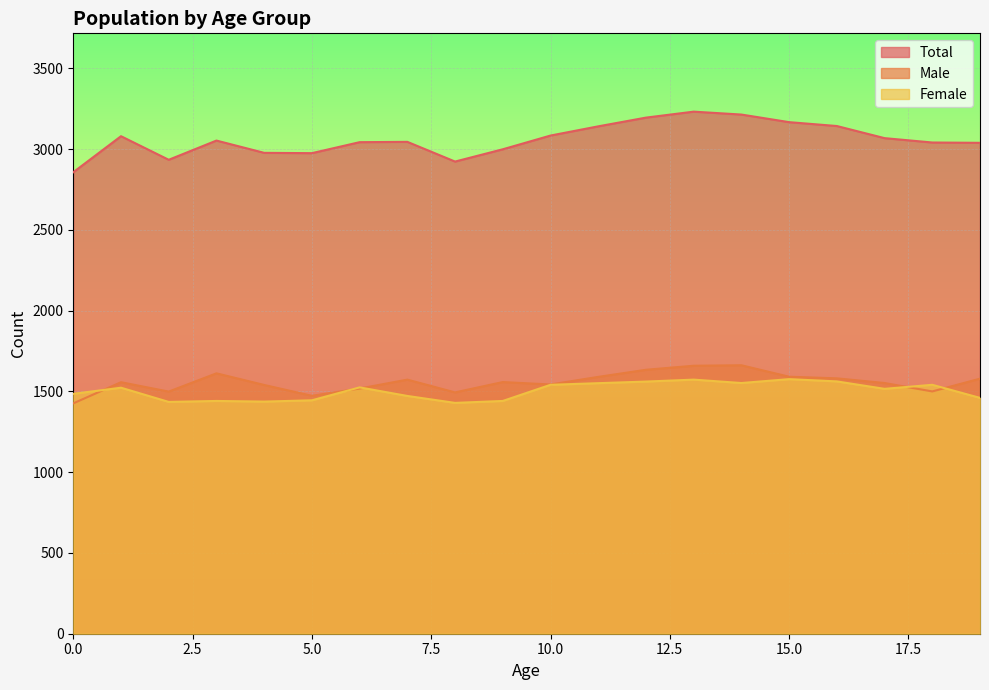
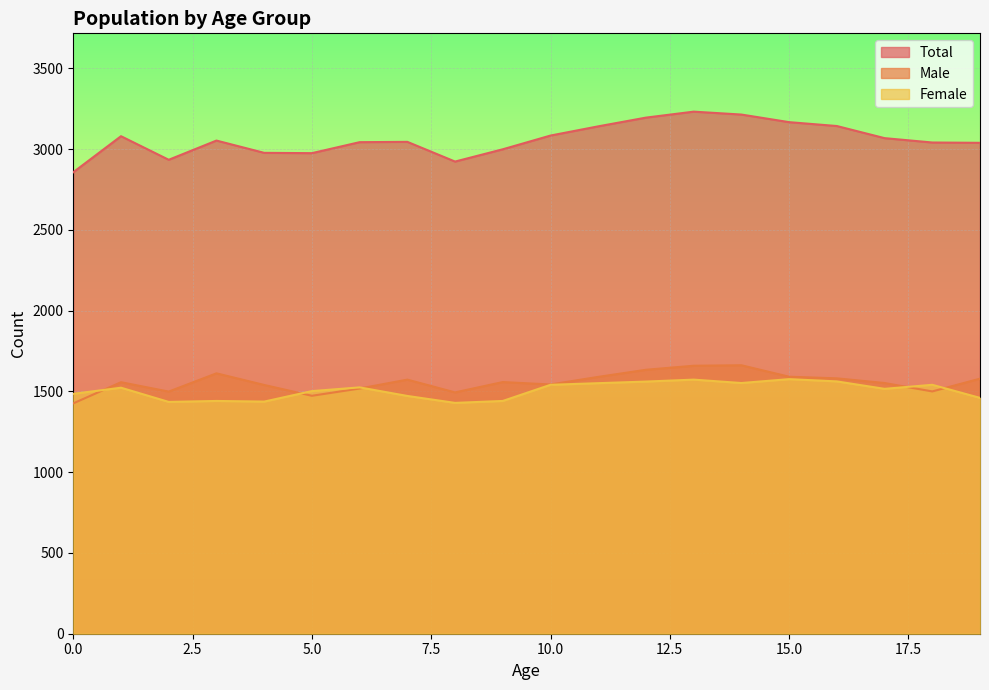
  {
    "Female": {
      "0.0": 1490,
-     "5.0": 1450
+     "5.0": 1500
    }
  }
